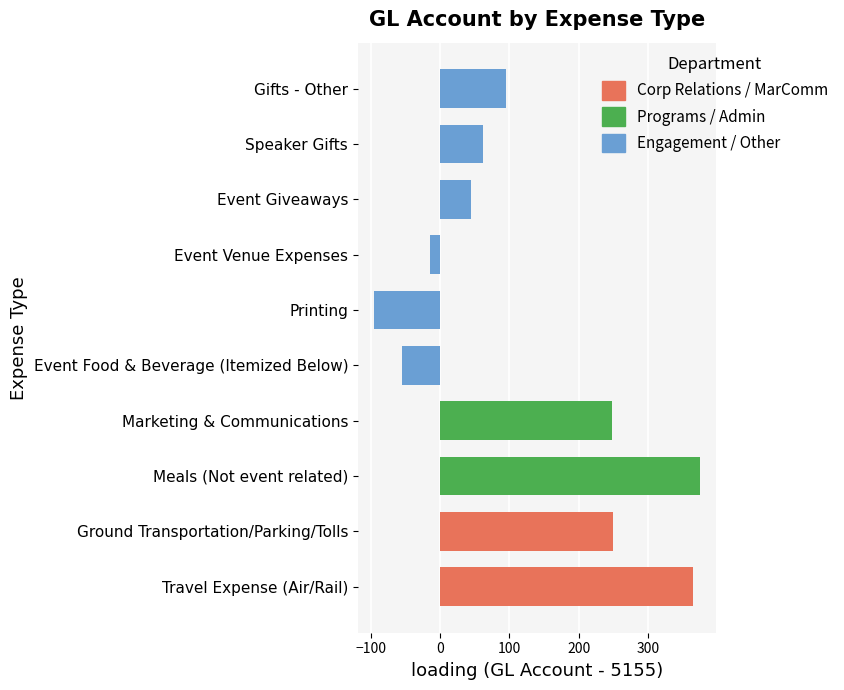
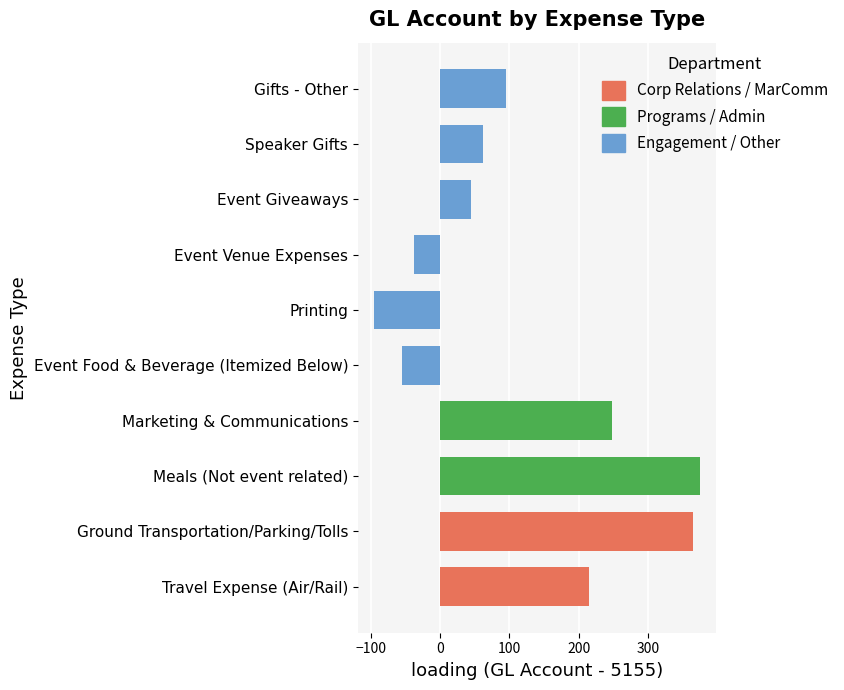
  {
    "Gifts - Other": 100,
    "Speaker Gifts": 60,
    "Event Giveaways": 50,
-   "Event Venue Expenses": -20,
+   "Event Venue Expenses": -40,
    "Printing": -100,
    "Event Food & Beverage (Itemized Below)": -60,
    "Marketing & Communications": 250,
    "Meals (Not event related)": 380,
-   "Ground Transportation/Parking/Tolls": 250,
-   "Travel Expense (Air/Rail)": 370
+   "Ground Transportation/Parking/Tolls": 370,
+   "Travel Expense (Air/Rail)": 220
  }
